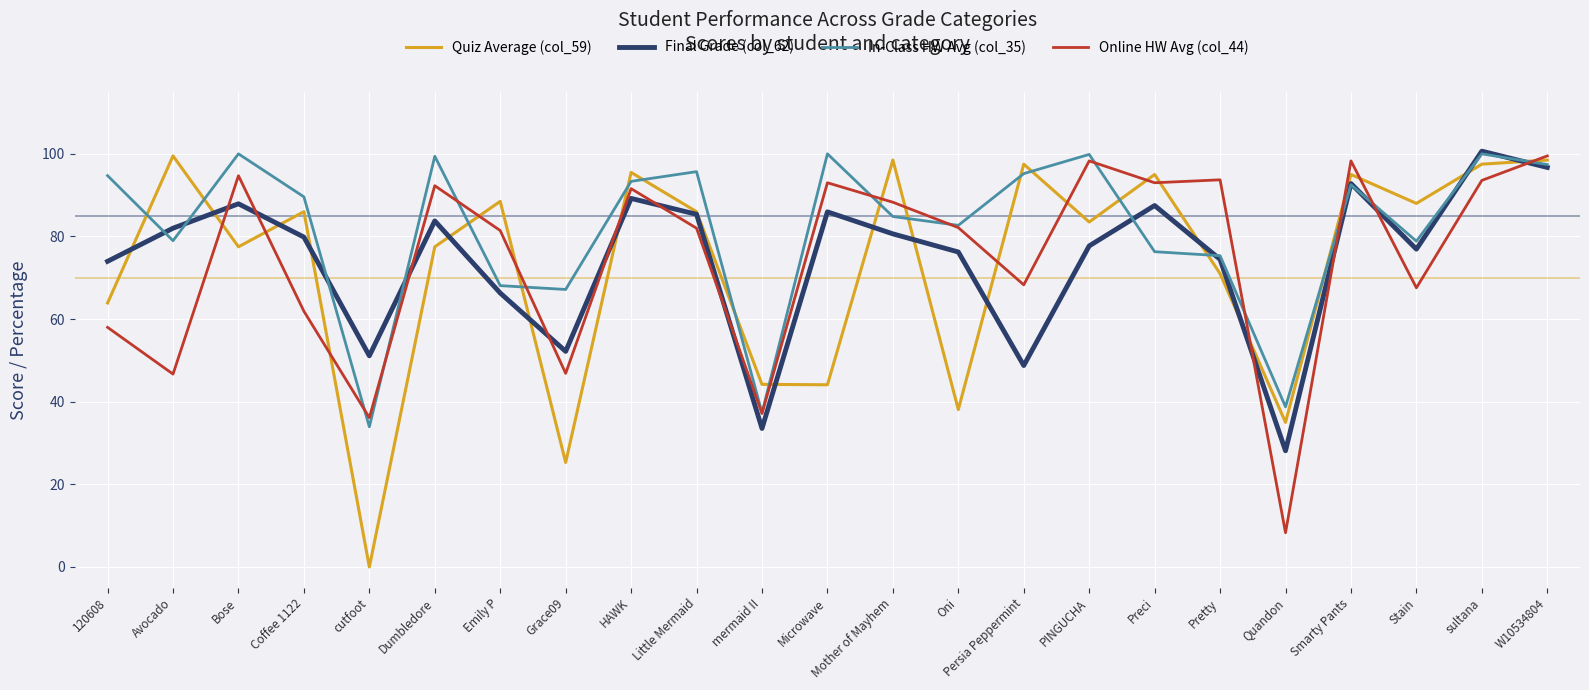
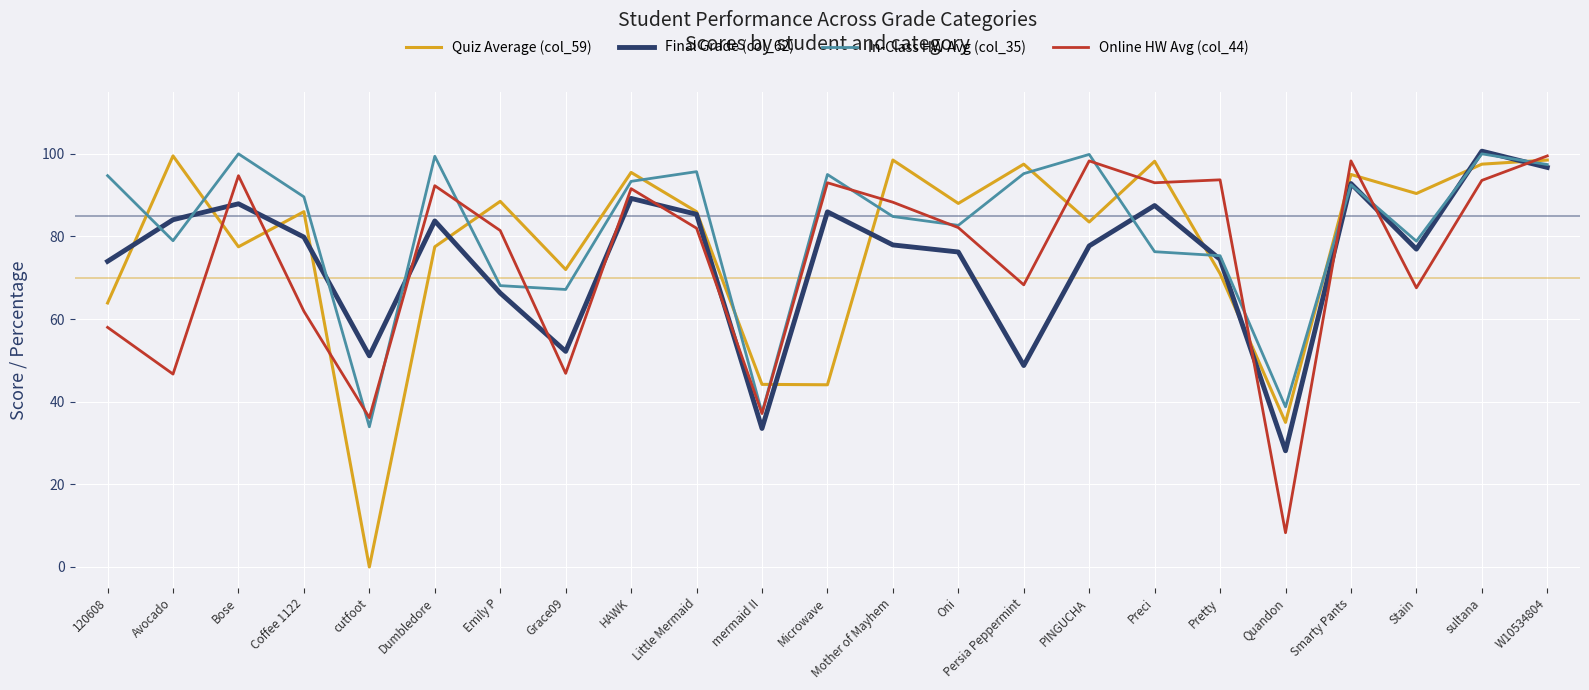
  {
    "Quiz Average (col_59)": {
      "120608": 64,
      "Avocado": 100,
      "Bose": 78,
      "Coffee 1122": 86,
      "cutfoot": 0,
      "Dumbledore": 78,
      "Emily P": 89,
-     "Grace09": 25,
+     "Grace09": 72,
      "HAWK": 96,
      "Little Mermaid": 86,
      "mermaid II": 44,
      "Microwave": 44,
      "Mother of Mayhem": 99,
-     "Oni": 38,
+     "Oni": 88,
      "Persia Peppermint": 98,
      "PINGUCHA": 84,
-     "Preci": 95,
+     "Preci": 98,
      "Pretty": 71,
      "Quandon": 35,
      "Smarty Pants": 95,
-     "Stain": 88,
+     "Stain": 90,
      "sultana": 98,
      "W10534804": 99
    },
    "Final Grade (col_62)": {
      "120608": 74,
-     "Avocado": 82,
+     "Avocado": 84,
      "Bose": 88,
      "Coffee 1122": 80,
      "cutfoot": 51,
      "Dumbledore": 84,
      "Emily P": 66,
      "Grace09": 52,
      "HAWK": 89,
      "Little Mermaid": 85,
      "mermaid II": 34,
      "Microwave": 86,
-     "Mother of Mayhem": 81,
+     "Mother of Mayhem": 78,
      "Oni": 76,
      "Persia Peppermint": 49,
      "PINGUCHA": 78,
      "Preci": 87,
      "Pretty": 74,
      "Quandon": 28,
      "Stain": 77,
      "sultana": 101,
      "W10534804": 97
    },
    "In-Class HW Avg (col_35)": {
      "120608": 95,
      "Avocado": 79,
      "Bose": 100,
      "Coffee 1122": 90,
      "cutfoot": 34,
      "Dumbledore": 99,
      "Emily P": 68,
      "Grace09": 67,
      "HAWK": 93,
      "Little Mermaid": 96,
-     "Microwave": 100,
+     "Microwave": 95,
      "Mother of Mayhem": 85,
      "Persia Peppermint": 95,
      "PINGUCHA": 100,
      "Preci": 76,
      "Pretty": 75,
      "Quandon": 39,
      "Stain": 79,
      "sultana": 100,
      "W10534804": 97
    },
    "Online HW Avg (col_44)": {
      "120608": 58,
      "Avocado": 47,
      "Bose": 95,
      "Coffee 1122": 62,
      "cutfoot": 36,
      "Dumbledore": 92,
      "Emily P": 81,
      "Grace09": 47,
      "HAWK": 92,
      "Little Mermaid": 82,
      "Microwave": 93,
      "Mother of Mayhem": 88,
      "Persia Peppermint": 68,
      "PINGUCHA": 98,
      "Preci": 93,
      "Pretty": 94,
      "Quandon": 8,
      "Smarty Pants": 98,
      "Stain": 68,
      "sultana": 94,
      "W10534804": 100
    }
  }
